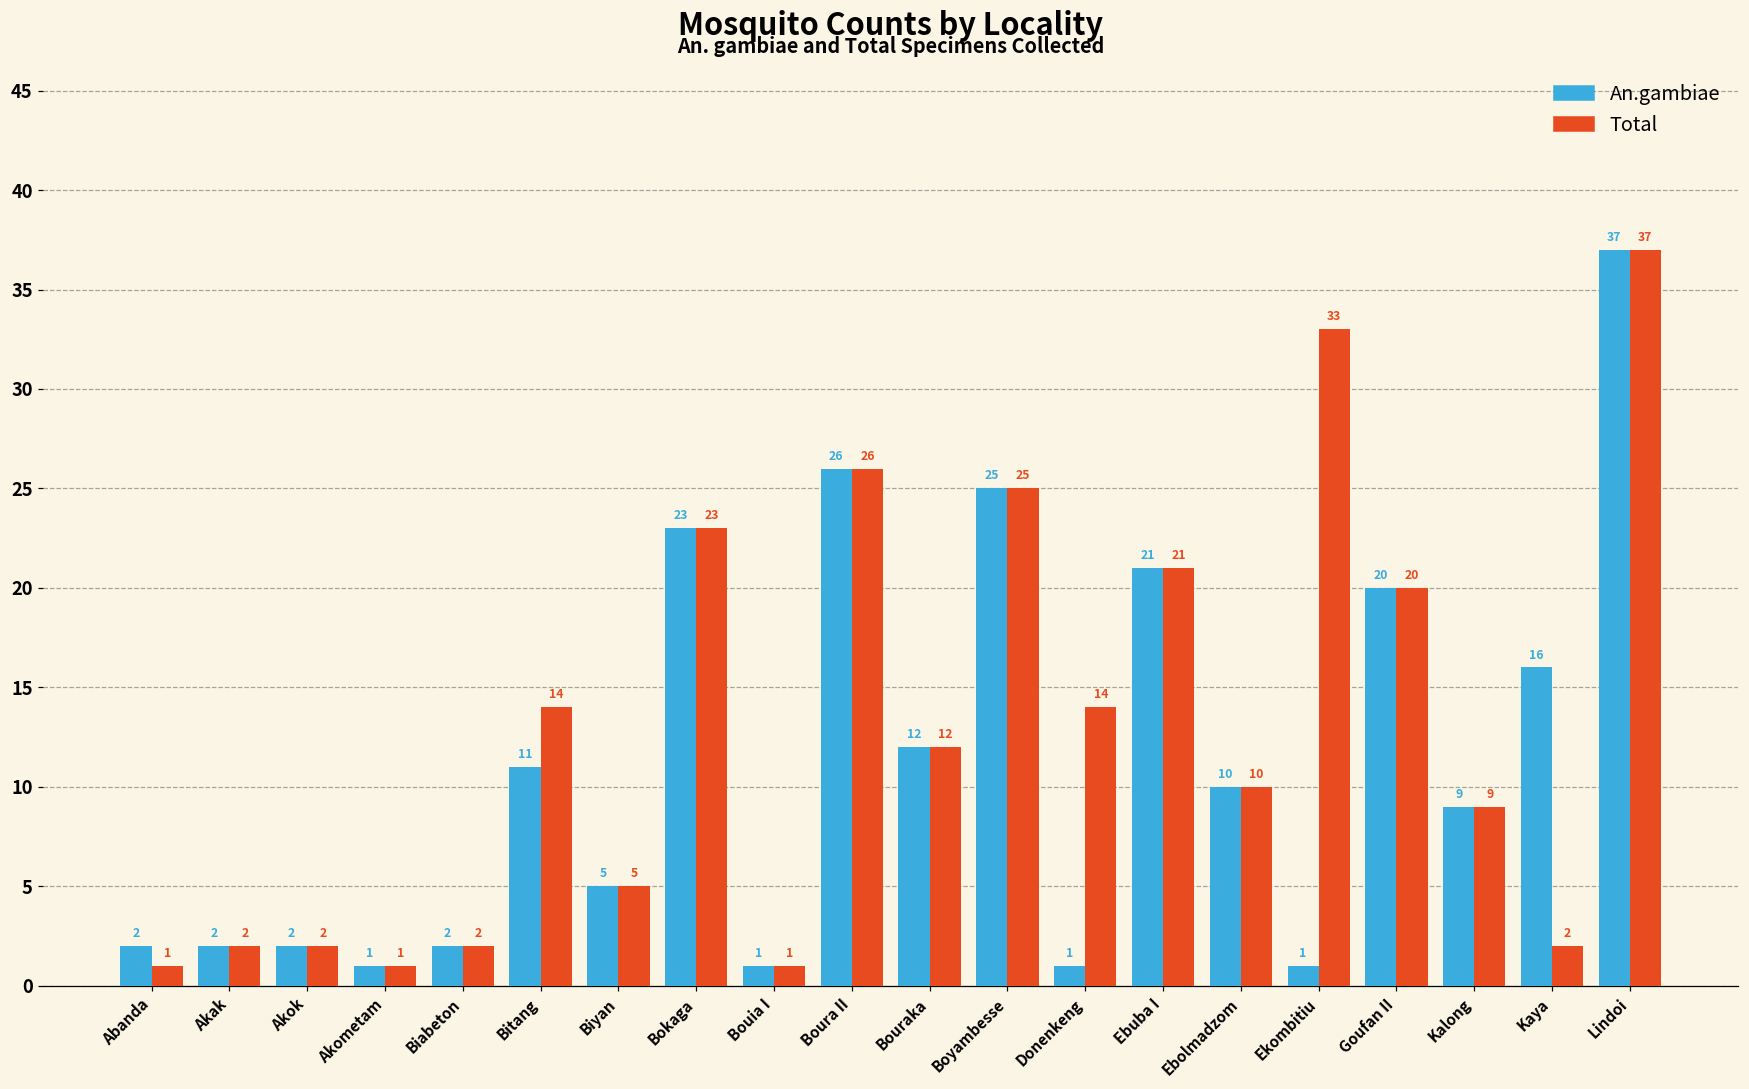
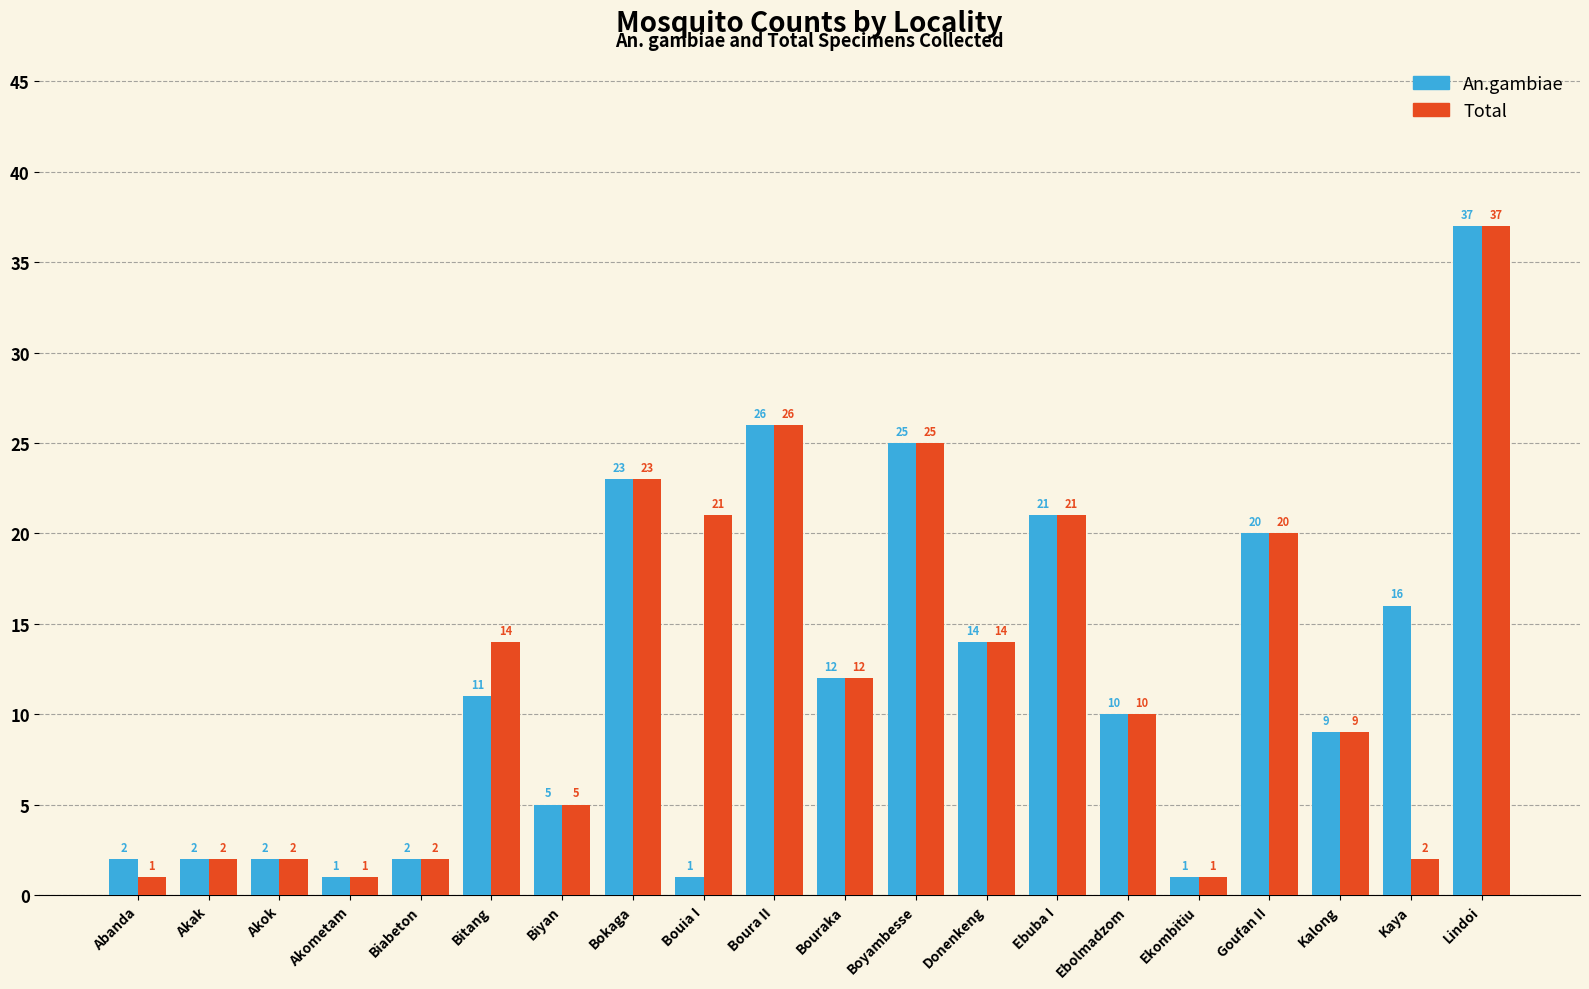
  {
    "An.gambiae": {
      "Abanda": 2,
      "Akak": 2,
      "Akok": 2,
      "Akometam": 1,
      "Biabeton": 2,
      "Bitang": 11,
      "Biyan": 5,
      "Bokaga": 23,
      "Bouia I": 1,
      "Boura II": 26,
      "Bouraka": 12,
      "Boyambesse": 25,
-     "Donenkeng": 1,
+     "Donenkeng": 14,
      "Ebuba I": 21,
      "Ebolmadzom": 10,
      "Ekombitiu": 1,
      "Goufan II": 20,
      "Kalong": 9,
      "Kaya": 16,
      "Lindoi": 37
    },
    "Total": {
      "Abanda": 1,
      "Akak": 2,
      "Akok": 2,
      "Akometam": 1,
      "Biabeton": 2,
      "Bitang": 14,
      "Biyan": 5,
      "Bokaga": 23,
-     "Bouia I": 1,
+     "Bouia I": 21,
      "Boura II": 26,
      "Bouraka": 12,
      "Boyambesse": 25,
      "Donenkeng": 14,
      "Ebuba I": 21,
      "Ebolmadzom": 10,
-     "Ekombitiu": 33,
+     "Ekombitiu": 1,
      "Goufan II": 20,
      "Kalong": 9,
      "Kaya": 2,
      "Lindoi": 37
    }
  }
